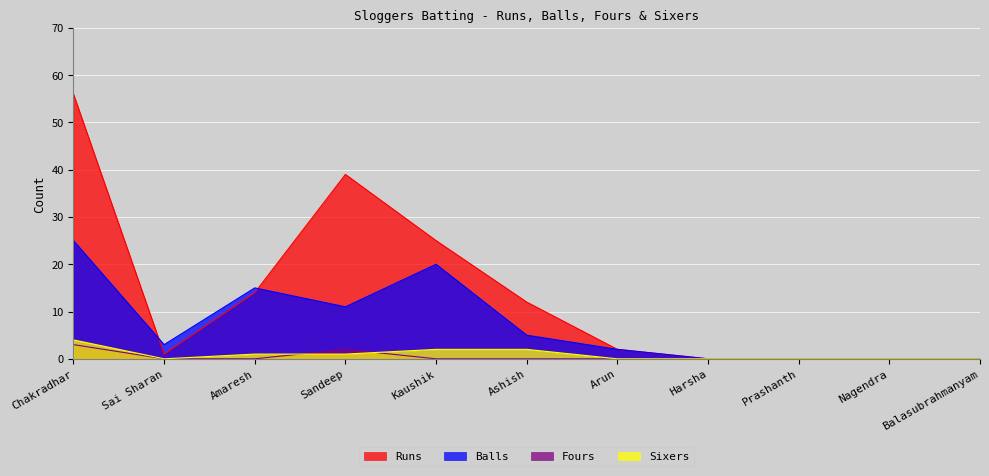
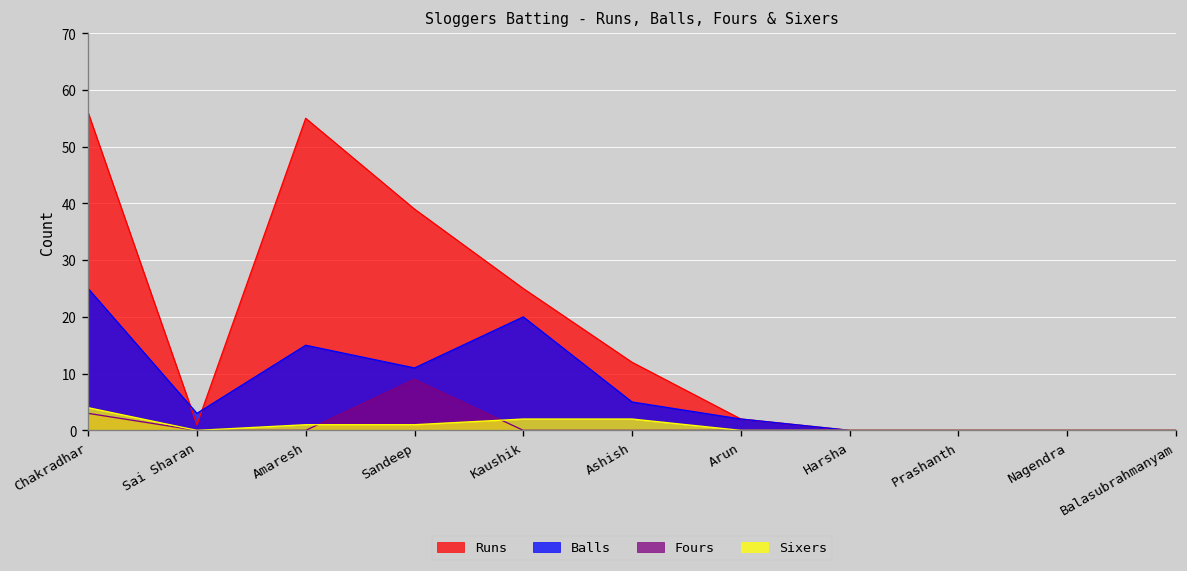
  {
    "Runs": {
      "Chakradhar": 56,
      "Sai Sharan": 1,
-     "Amaresh": 14,
+     "Amaresh": 55,
      "Sandeep": 39,
      "Kaushik": 25,
      "Ashish": 12
    },
    "Balls": {
      "Chakradhar": 25,
      "Sai Sharan": 3,
      "Amaresh": 15,
      "Sandeep": 11,
      "Kaushik": 20,
      "Ashish": 5
    },
    "Fours": {
      "Chakradhar": 3,
      "Amaresh": 0,
-     "Sandeep": 2,
+     "Sandeep": 9,
      "Kaushik": 0,
      "Ashish": 0
    },
    "Sixers": {
      "Chakradhar": 4,
      "Amaresh": 1,
      "Sandeep": 1,
      "Kaushik": 2,
      "Ashish": 2
    }
  }
